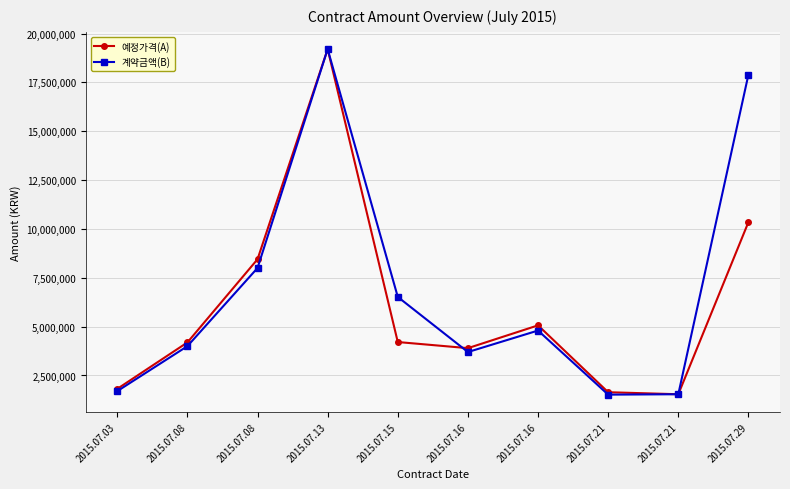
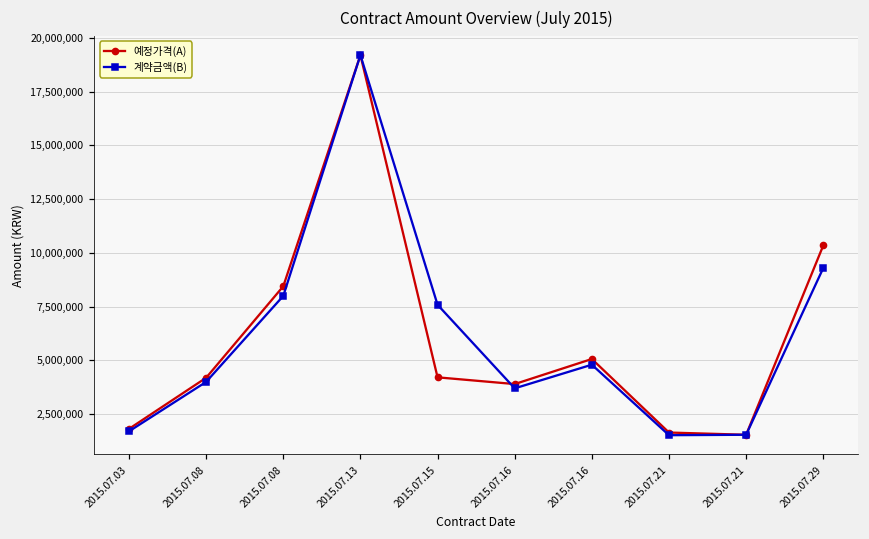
  {
    "예정가격(A)": {
      "2015.07.15": "4,200,000",
      "2015.07.29": "10,300,000"
    },
    "계약금액(B)": {
-     "2015.07.15": "6,500,000",
-     "2015.07.29": "17,900,000"
+     "2015.07.15": "7,600,000",
+     "2015.07.29": "9,300,000"
    }
  }
